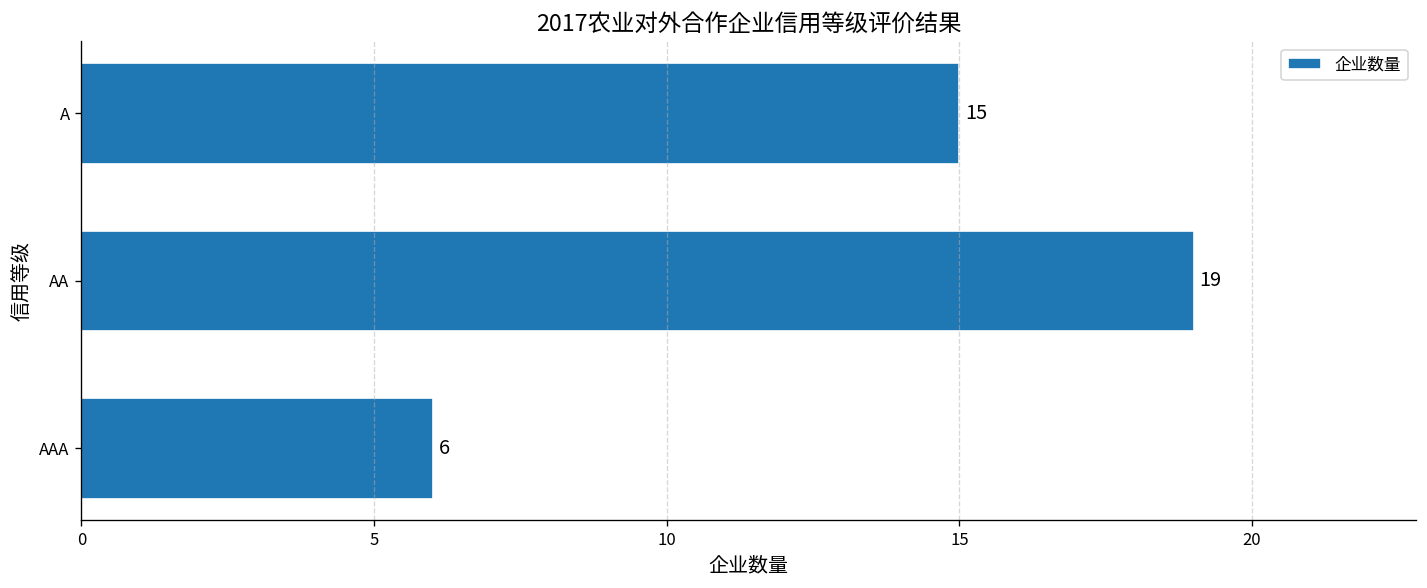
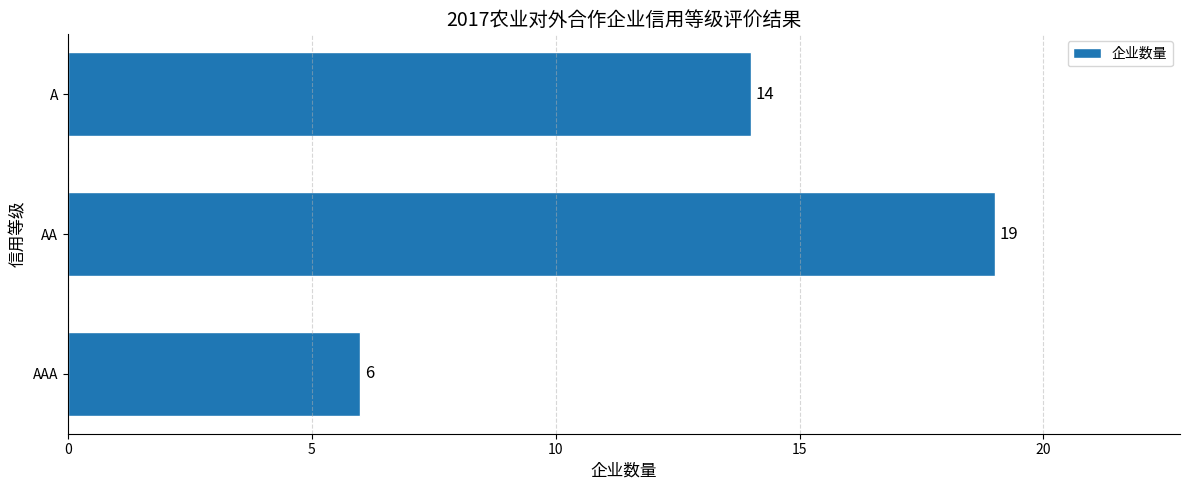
  {
-   "A": 15,
+   "A": 14,
    "AA": 19,
    "AAA": 6
  }
